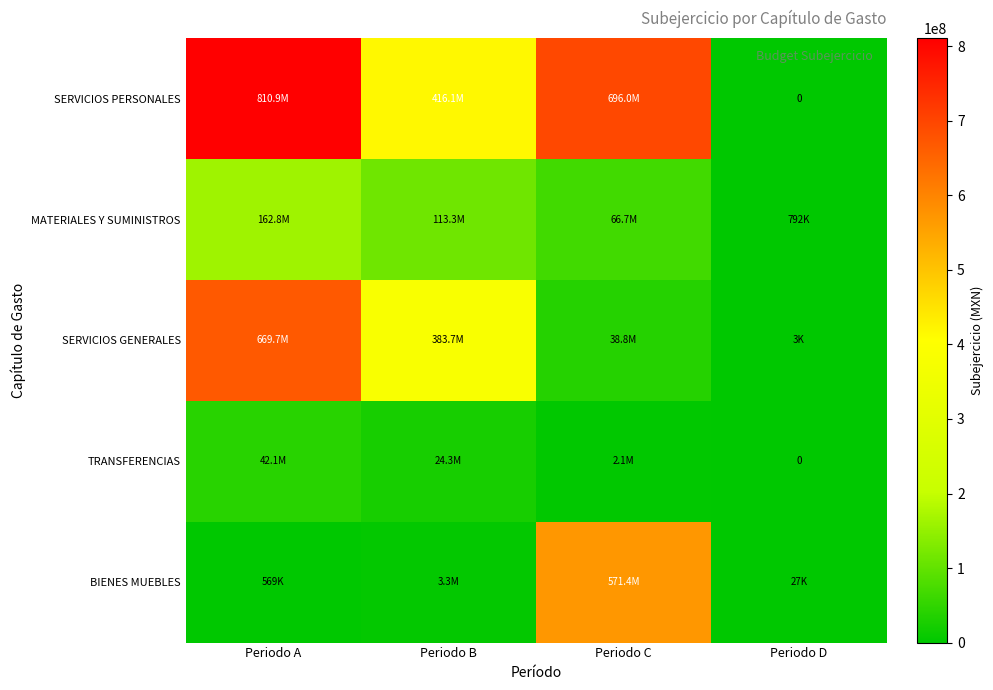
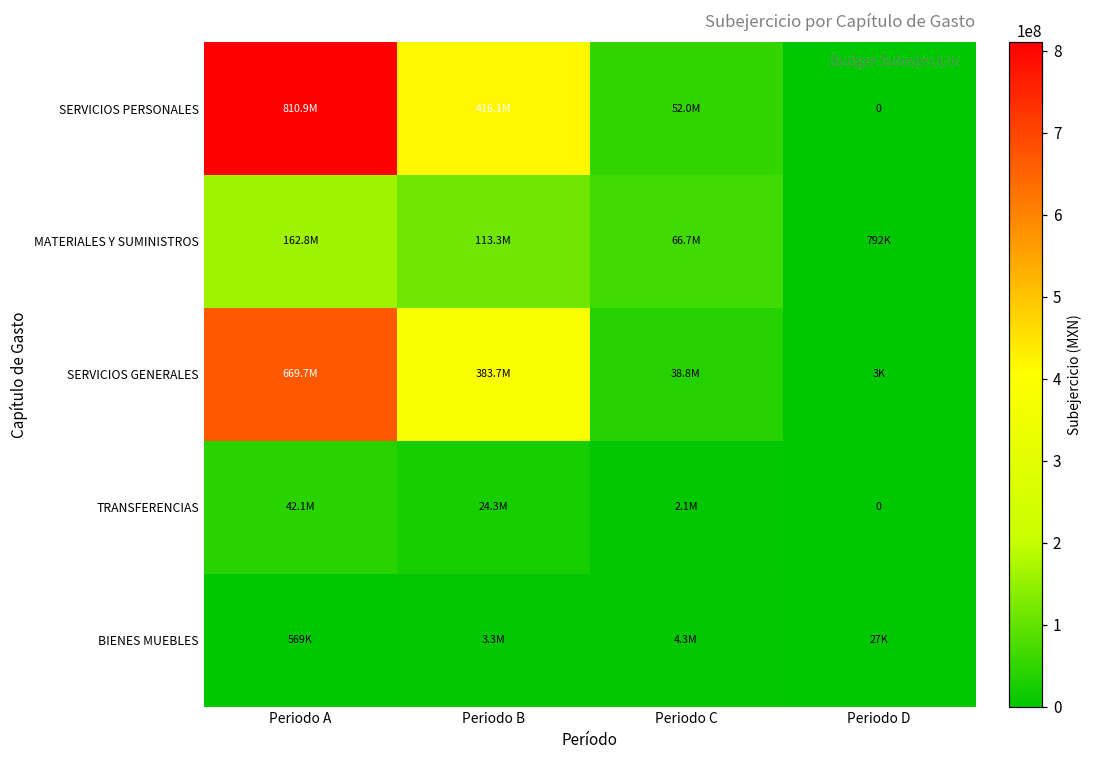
  {
    "SERVICIOS PERSONALES": {
      "Periodo A": "810.9M",
      "Periodo B": "416.1M",
-     "Periodo C": "696.0M"
+     "Periodo C": "52.0M"
    },
    "MATERIALES Y SUMINISTROS": {
      "Periodo A": "162.8M",
      "Periodo B": "113.3M",
      "Periodo C": "66.7M",
      "Periodo D": "792K"
    },
    "SERVICIOS GENERALES": {
      "Periodo A": "669.7M",
      "Periodo B": "383.7M",
      "Periodo C": "38.8M",
      "Periodo D": "3K"
    },
    "TRANSFERENCIAS": {
      "Periodo A": "42.1M",
      "Periodo B": "24.3M",
      "Periodo C": "2.1M",
      "Periodo D": "0"
    },
    "BIENES MUEBLES": {
      "Periodo A": "569K",
      "Periodo B": "3.3M",
-     "Periodo C": "571.4M",
+     "Periodo C": "4.3M",
      "Periodo D": "27K"
    }
  }
